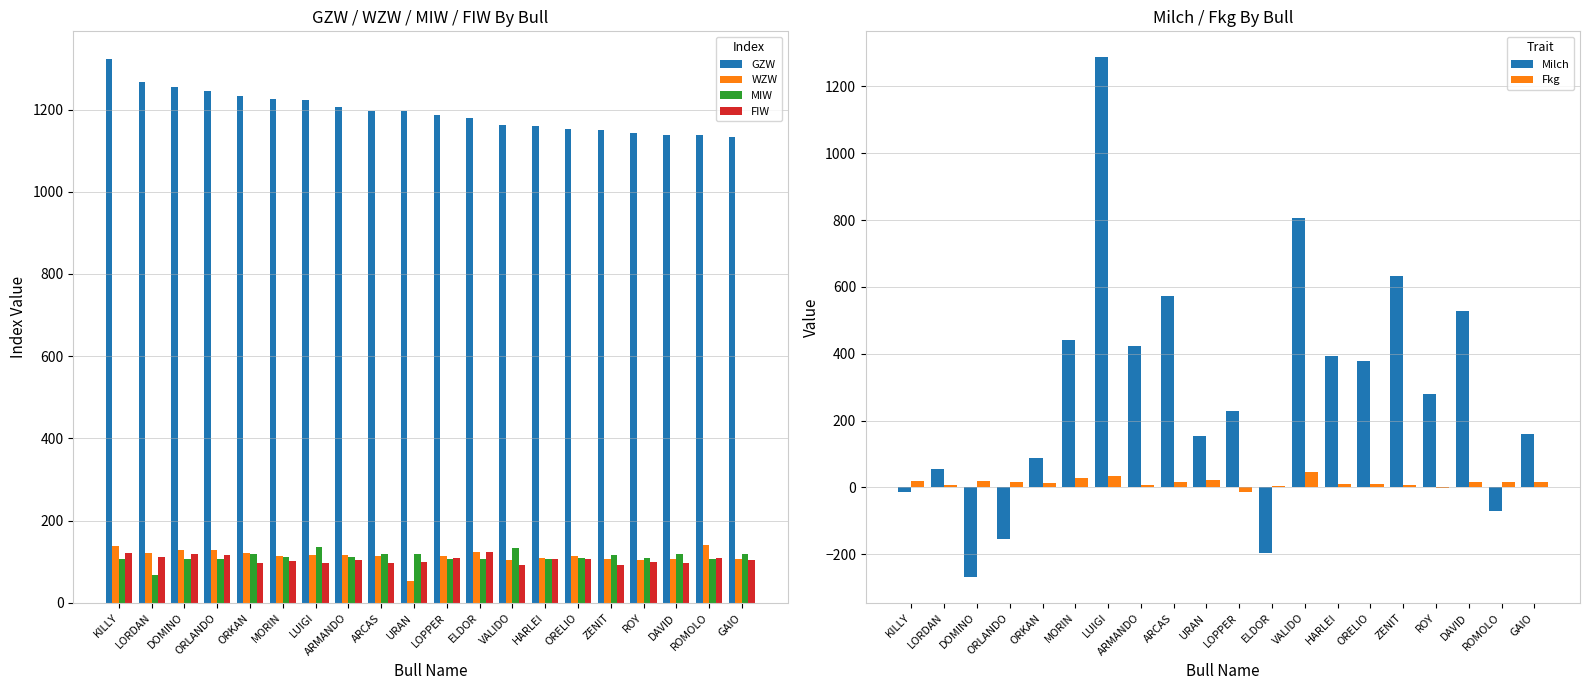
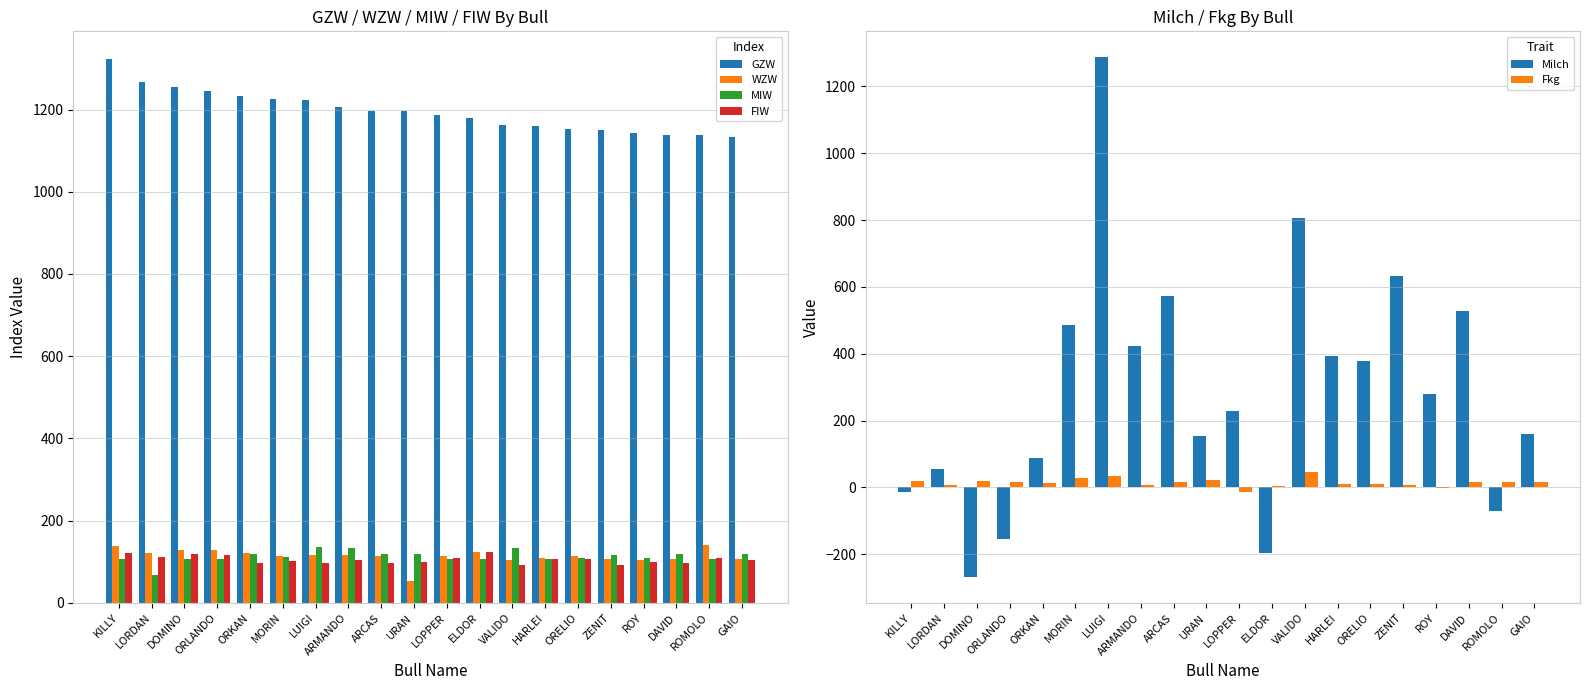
  {
    "GZW / WZW / MIW / FIW By Bull": {
      "GZW": {
        "KILLY": 1320,
        "LORDAN": 1270,
        "DOMINO": 1260,
        "ORLANDO": 1250,
        "ORKAN": 1230,
        "MORIN": 1230,
        "LUIGI": 1220,
        "ARMANDO": 1210,
        "ARCAS": 1200,
        "URAN": 1200,
        "LOPPER": 1190,
        "ELDOR": 1180,
        "VALIDO": 1160,
        "HARLEI": 1160,
        "ORELIO": 1150,
        "ZENIT": 1150,
        "ROY": 1140,
        "DAVID": 1140,
        "ROMOLO": 1140,
        "GAIO": 1130
      },
      "WZW": {
        "KILLY": 140,
        "LORDAN": 120,
        "DOMINO": 130,
        "ORLANDO": 130,
        "ORKAN": 120,
        "MORIN": 110,
        "LUIGI": 120,
        "ARMANDO": 120,
        "ARCAS": 110,
        "URAN": 50,
        "LOPPER": 120,
        "ELDOR": 120,
        "VALIDO": 110,
        "HARLEI": 110,
        "ORELIO": 110,
        "ZENIT": 110,
        "ROY": 110,
        "DAVID": 110,
        "ROMOLO": 140,
        "GAIO": 110
      },
      "MIW": {
        "KILLY": 110,
        "LORDAN": 70,
        "DOMINO": 110,
        "ORLANDO": 110,
        "ORKAN": 120,
        "MORIN": 110,
        "LUIGI": 140,
-       "ARMANDO": 110,
+       "ARMANDO": 130,
        "ARCAS": 120,
        "URAN": 120,
        "LOPPER": 110,
        "ELDOR": 110,
        "VALIDO": 130,
        "HARLEI": 110,
        "ORELIO": 110,
        "ZENIT": 120,
        "ROY": 110,
        "DAVID": 120,
        "ROMOLO": 110,
        "GAIO": 120
      },
      "FIW": {
        "KILLY": 120,
        "LORDAN": 110,
        "DOMINO": 120,
        "ORLANDO": 120,
        "ORKAN": 100,
        "MORIN": 100,
        "LUIGI": 100,
        "ARMANDO": 100,
        "ARCAS": 100,
        "URAN": 100,
        "LOPPER": 110,
        "ELDOR": 120,
        "VALIDO": 90,
        "HARLEI": 110,
        "ORELIO": 110,
        "ZENIT": 90,
        "ROY": 100,
        "DAVID": 100,
        "ROMOLO": 110,
        "GAIO": 110
      }
    },
    "Milch / Fkg By Bull": {
      "Milch": {
        "KILLY": -10,
        "LORDAN": 60,
        "DOMINO": -270,
        "ORLANDO": -150,
        "ORKAN": 90,
-       "MORIN": 440,
+       "MORIN": 490,
        "LUIGI": 1290,
        "ARMANDO": 420,
        "ARCAS": 570,
        "URAN": 150,
        "LOPPER": 230,
        "ELDOR": -200,
        "VALIDO": 810,
        "HARLEI": 390,
        "ORELIO": 380,
        "ZENIT": 630,
        "ROY": 280,
        "DAVID": 530,
        "ROMOLO": -70,
        "GAIO": 160
      },
      "Fkg": {
        "KILLY": 20,
        "DOMINO": 20,
        "ORLANDO": 20,
        "ORKAN": 10,
        "MORIN": 30,
        "LUIGI": 30,
        "ARCAS": 20,
        "URAN": 20,
        "LOPPER": -10,
        "VALIDO": 50,
        "HARLEI": 10,
        "ORELIO": 10,
        "DAVID": 20,
        "ROMOLO": 20,
        "GAIO": 20
      }
    }
  }
